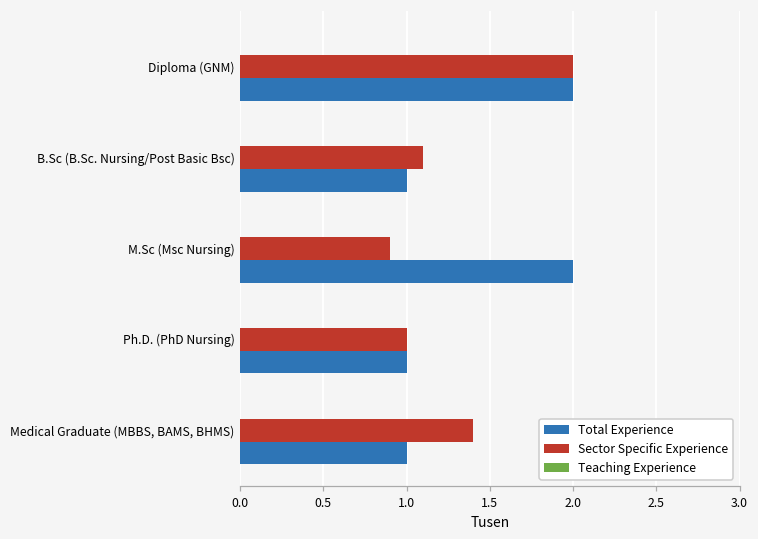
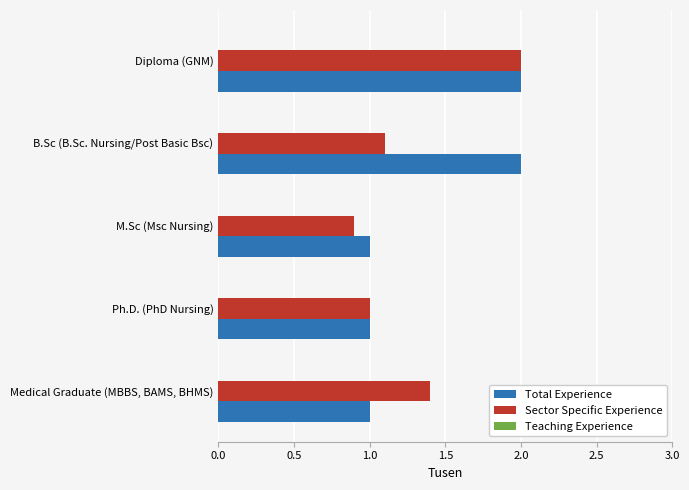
  {
    "Total Experience": {
      "Diploma (GNM)": 2,
-     "B.Sc (B.Sc. Nursing/Post Basic Bsc)": 1,
-     "M.Sc (Msc Nursing)": 2,
+     "B.Sc (B.Sc. Nursing/Post Basic Bsc)": 2,
+     "M.Sc (Msc Nursing)": 1,
      "Ph.D. (PhD Nursing)": 1,
      "Medical Graduate (MBBS, BAMS, BHMS)": 1
    },
    "Sector Specific Experience": {
      "Diploma (GNM)": 2,
      "B.Sc (B.Sc. Nursing/Post Basic Bsc)": 1.10,
      "M.Sc (Msc Nursing)": 0.90,
      "Ph.D. (PhD Nursing)": 1,
      "Medical Graduate (MBBS, BAMS, BHMS)": 1.40
    },
    "Teaching Experience": {
      "Diploma (GNM)": 0,
      "B.Sc (B.Sc. Nursing/Post Basic Bsc)": 0,
      "M.Sc (Msc Nursing)": 0,
      "Ph.D. (PhD Nursing)": 0,
      "Medical Graduate (MBBS, BAMS, BHMS)": 0
    }
  }
